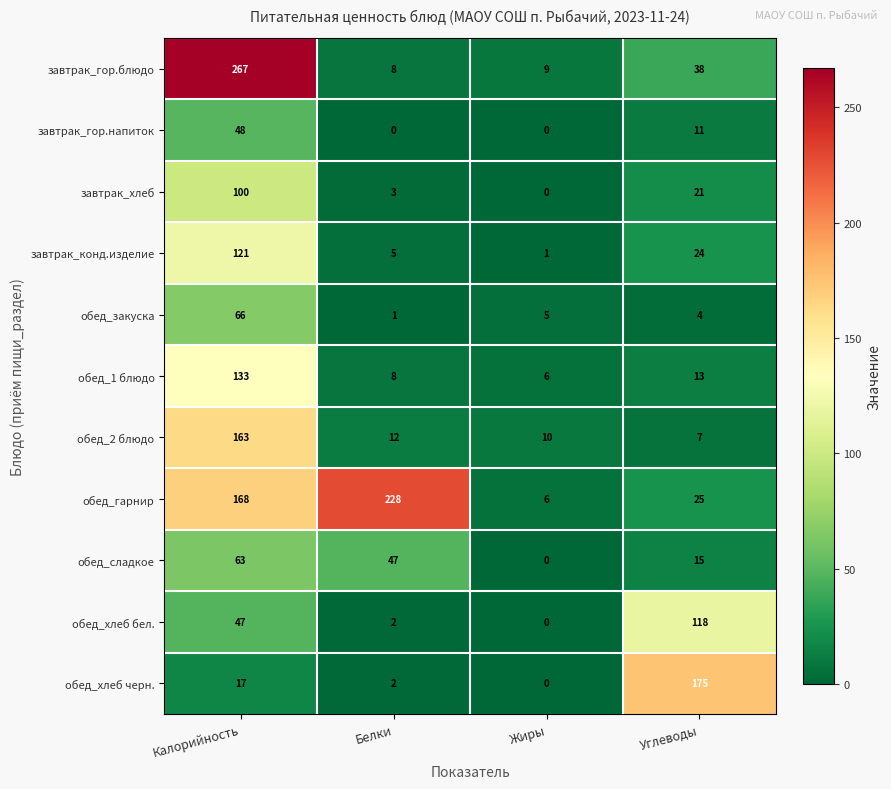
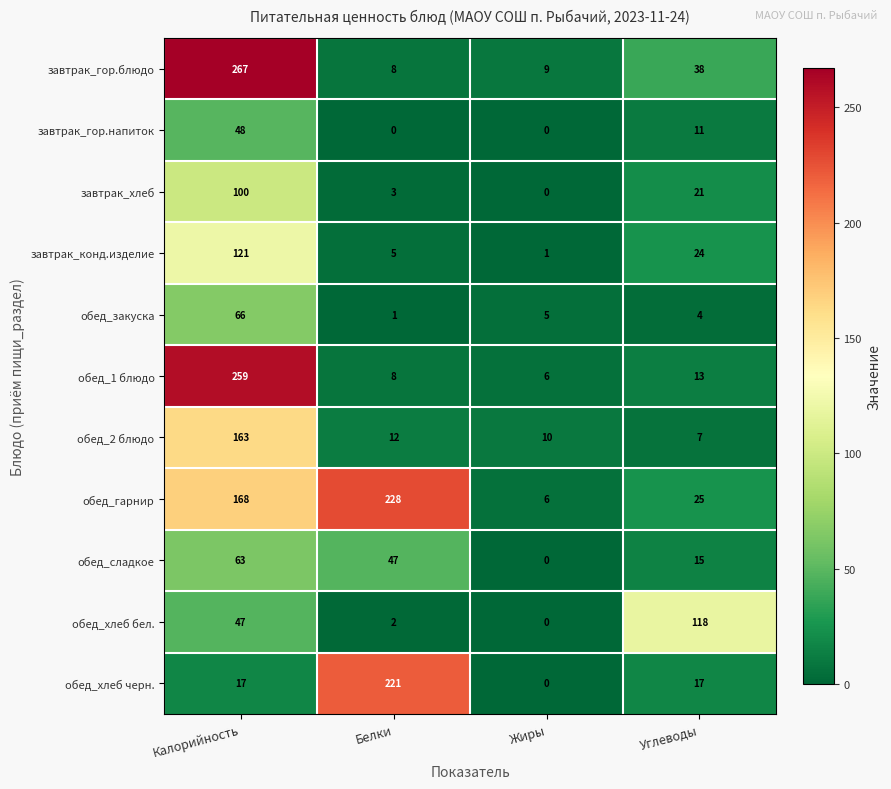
  {
    "завтрак_гор.блюдо": {
      "Калорийность": 267,
      "Белки": 8,
      "Жиры": 9,
      "Углеводы": 38
    },
    "завтрак_гор.напиток": {
      "Калорийность": 48,
      "Белки": 0,
      "Жиры": 0,
      "Углеводы": 11
    },
    "завтрак_хлеб": {
      "Калорийность": 100,
      "Белки": 3,
      "Жиры": 0,
      "Углеводы": 21
    },
    "завтрак_конд.изделие": {
      "Калорийность": 121,
      "Белки": 5,
      "Жиры": 1,
      "Углеводы": 24
    },
    "обед_закуска": {
      "Калорийность": 66,
      "Белки": 1,
      "Жиры": 5,
      "Углеводы": 4
    },
    "обед_1 блюдо": {
-     "Калорийность": 133,
+     "Калорийность": 259,
      "Белки": 8,
      "Жиры": 6,
      "Углеводы": 13
    },
    "обед_2 блюдо": {
      "Калорийность": 163,
      "Белки": 12,
      "Жиры": 10,
      "Углеводы": 7
    },
    "обед_гарнир": {
      "Калорийность": 168,
      "Белки": 228,
      "Жиры": 6,
      "Углеводы": 25
    },
    "обед_сладкое": {
      "Калорийность": 63,
      "Белки": 47,
      "Жиры": 0,
      "Углеводы": 15
    },
    "обед_хлеб бел.": {
      "Калорийность": 47,
      "Белки": 2,
      "Жиры": 0,
      "Углеводы": 118
    },
    "обед_хлеб черн.": {
      "Калорийность": 17,
-     "Белки": 2,
+     "Белки": 221,
      "Жиры": 0,
-     "Углеводы": 175
+     "Углеводы": 17
    }
  }
